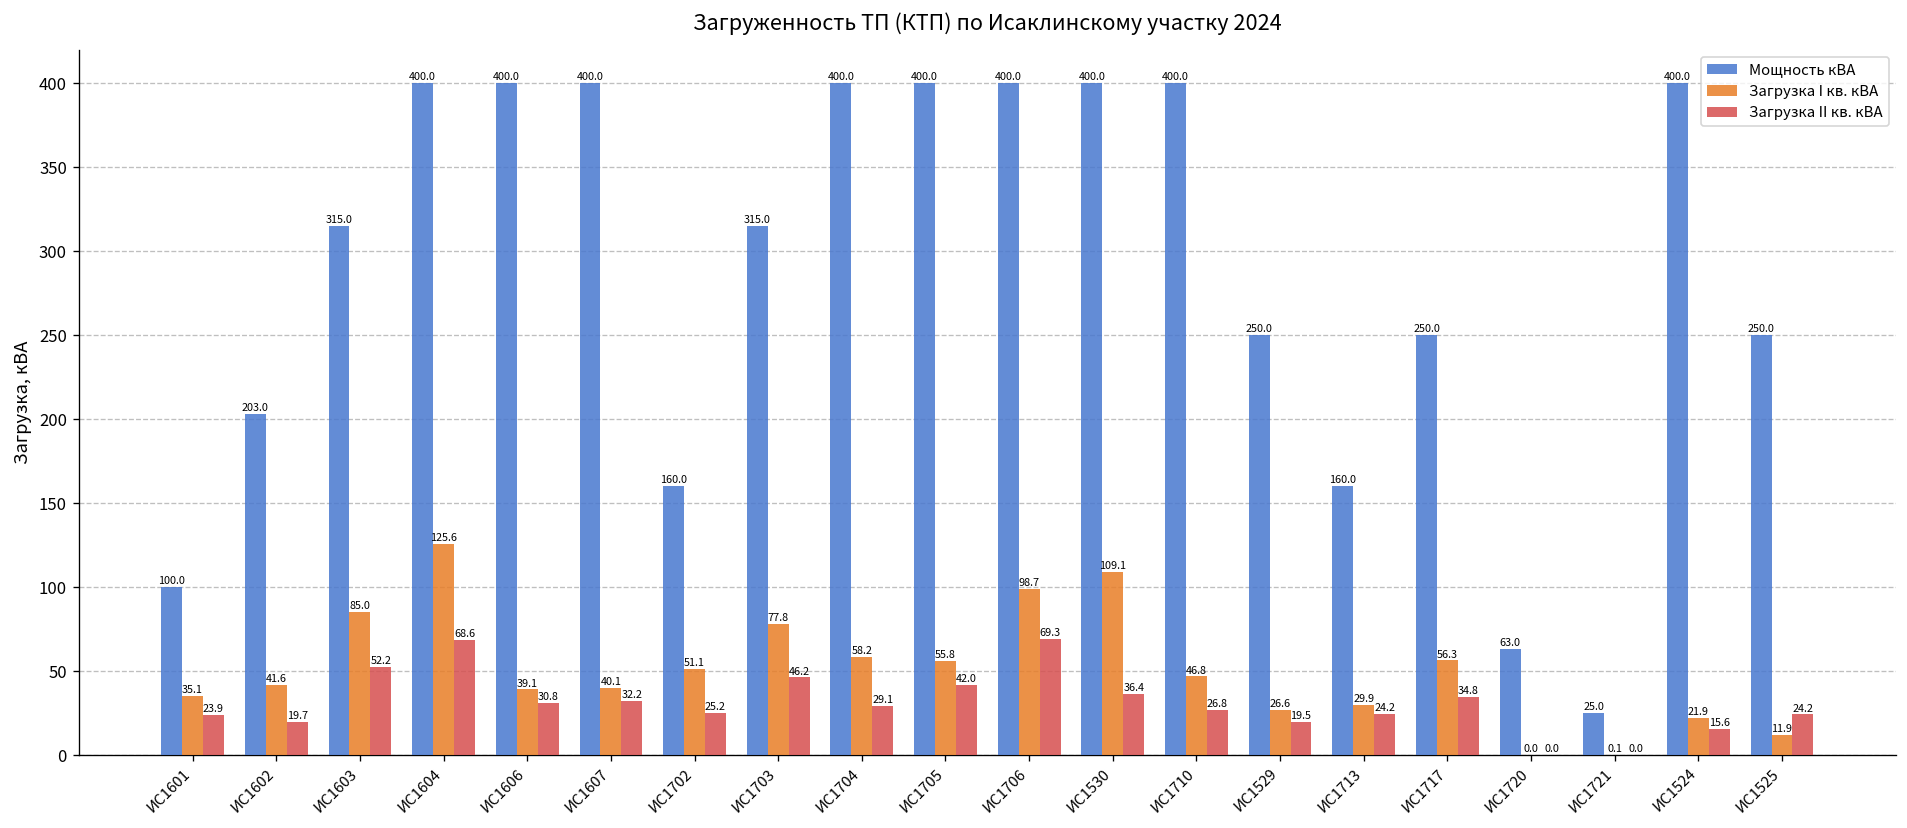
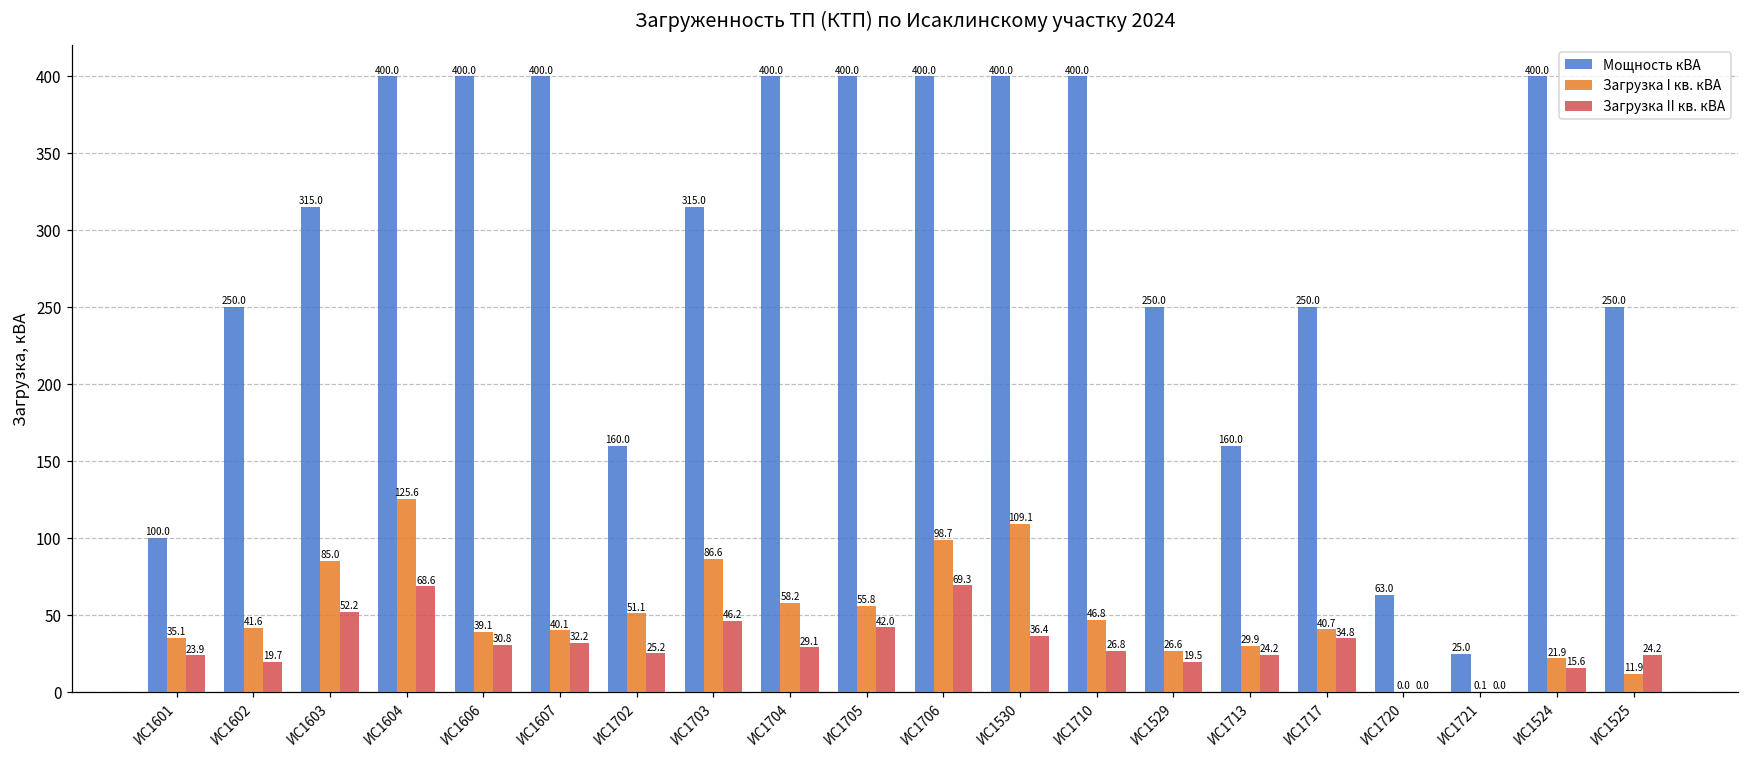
  {
    "Мощность кВА": {
      "ИС1601": 100.0,
-     "ИС1602": 203.0,
+     "ИС1602": 250.0,
      "ИС1603": 315.0,
      "ИС1604": 400.0,
      "ИС1606": 400.0,
      "ИС1607": 400.0,
      "ИС1702": 160.0,
      "ИС1703": 315.0,
      "ИС1704": 400.0,
      "ИС1705": 400.0,
      "ИС1706": 400.0,
      "ИС1530": 400.0,
      "ИС1710": 400.0,
      "ИС1529": 250.0,
      "ИС1713": 160.0,
      "ИС1717": 250.0,
      "ИС1720": 63.0,
      "ИС1721": 25.0,
      "ИС1524": 400.0,
      "ИС1525": 250.0
    },
    "Загрузка I кв. кВА": {
      "ИС1601": 35.1,
      "ИС1602": 41.6,
      "ИС1603": 85.0,
      "ИС1604": 125.6,
      "ИС1606": 39.1,
      "ИС1607": 40.1,
      "ИС1702": 51.1,
-     "ИС1703": 77.8,
+     "ИС1703": 86.6,
      "ИС1704": 58.2,
      "ИС1705": 55.8,
      "ИС1706": 98.7,
      "ИС1530": 109.1,
      "ИС1710": 46.8,
      "ИС1529": 26.6,
      "ИС1713": 29.9,
-     "ИС1717": 56.3,
+     "ИС1717": 40.7,
      "ИС1720": 0.0,
      "ИС1721": 0.1,
      "ИС1524": 21.9,
      "ИС1525": 11.9
    },
    "Загрузка II кв. кВА": {
      "ИС1601": 23.9,
      "ИС1602": 19.7,
      "ИС1603": 52.2,
      "ИС1604": 68.6,
      "ИС1606": 30.8,
      "ИС1607": 32.2,
      "ИС1702": 25.2,
      "ИС1703": 46.2,
      "ИС1704": 29.1,
      "ИС1705": 42.0,
      "ИС1706": 69.3,
      "ИС1530": 36.4,
      "ИС1710": 26.8,
      "ИС1529": 19.5,
      "ИС1713": 24.2,
      "ИС1717": 34.8,
      "ИС1720": 0.0,
      "ИС1721": 0.0,
      "ИС1524": 15.6,
      "ИС1525": 24.2
    }
  }
